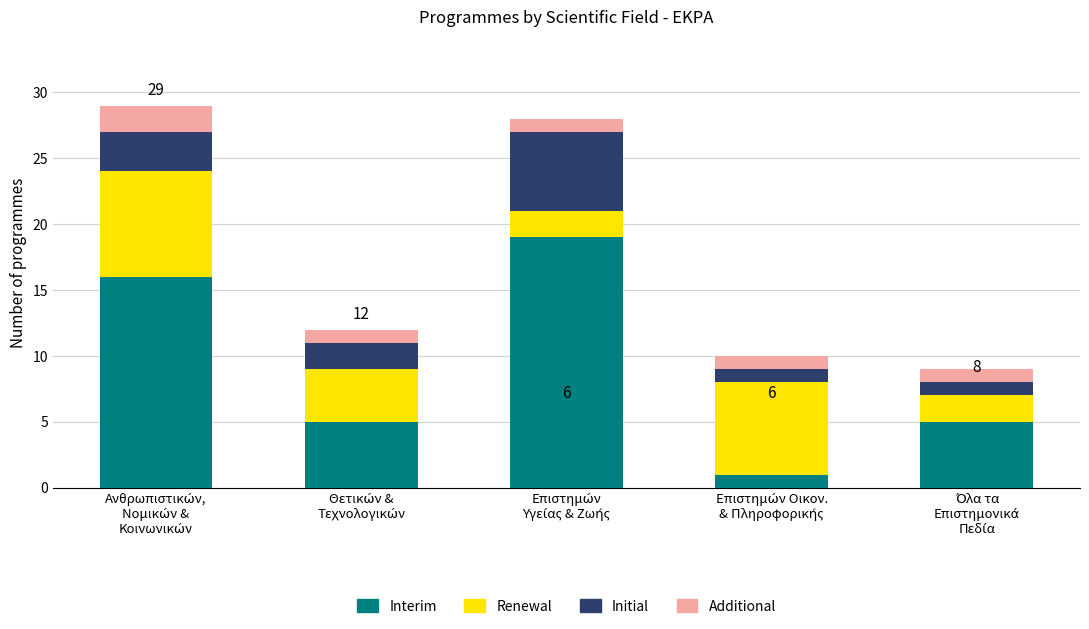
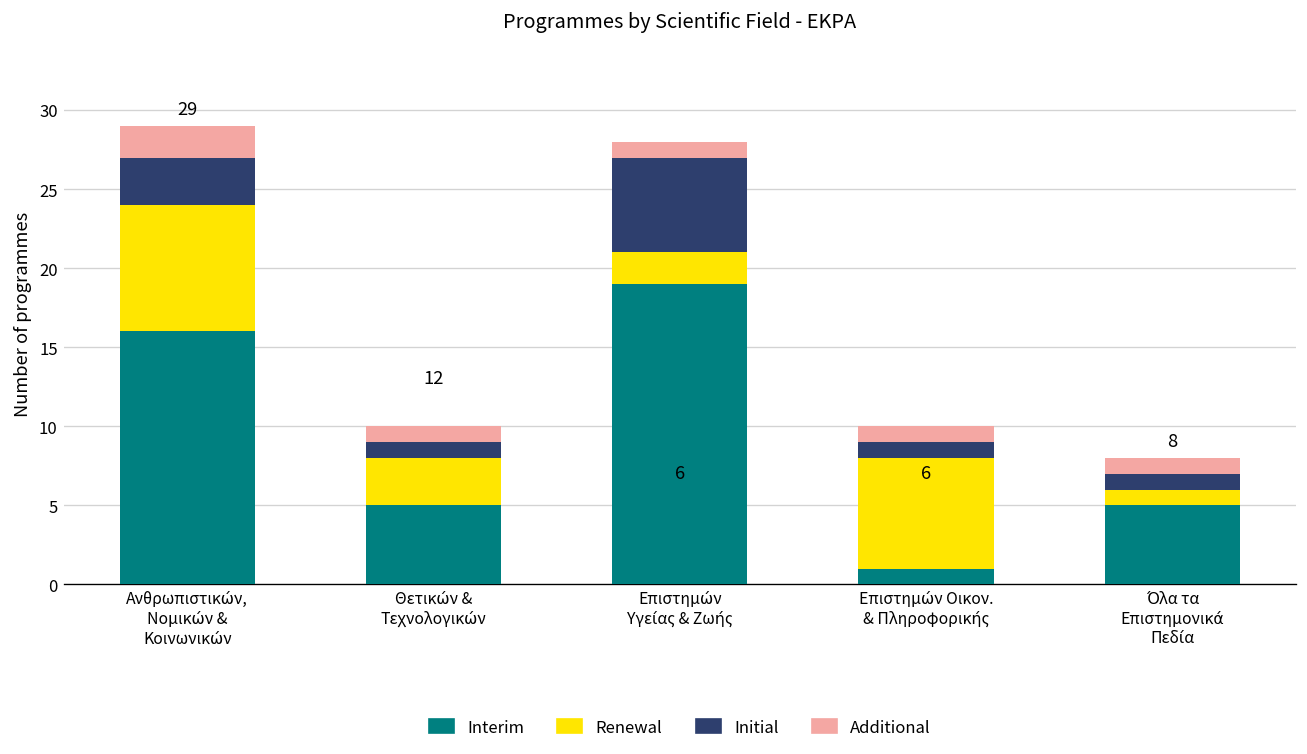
  {
    "Interim": {
      "Ανθρωπιστικών, Νομικών & Κοινωνικών": 16,
      "Θετικών & Τεχνολογικών": 5,
      "Επιστημών Οικον. & Πληροφορικής": 1,
      "Όλα τα Επιστημονικά Πεδία": 5
    },
    "Renewal": {
      "Ανθρωπιστικών, Νομικών & Κοινωνικών": 8,
-     "Θετικών & Τεχνολογικών": 4,
+     "Θετικών & Τεχνολογικών": 3,
      "Επιστημών Υγείας & Ζωής": 2,
-     "Όλα τα Επιστημονικά Πεδία": 2
+     "Όλα τα Επιστημονικά Πεδία": 1
    },
    "Initial": {
      "Ανθρωπιστικών, Νομικών & Κοινωνικών": 3,
-     "Θετικών & Τεχνολογικών": 2,
+     "Θετικών & Τεχνολογικών": 1,
      "Επιστημών Υγείας & Ζωής": 6,
      "Επιστημών Οικον. & Πληροφορικής": 1,
      "Όλα τα Επιστημονικά Πεδία": 1
    },
    "Additional": {
      "Θετικών & Τεχνολογικών": 1,
      "Επιστημών Υγείας & Ζωής": 1,
      "Επιστημών Οικον. & Πληροφορικής": 1
    }
  }
